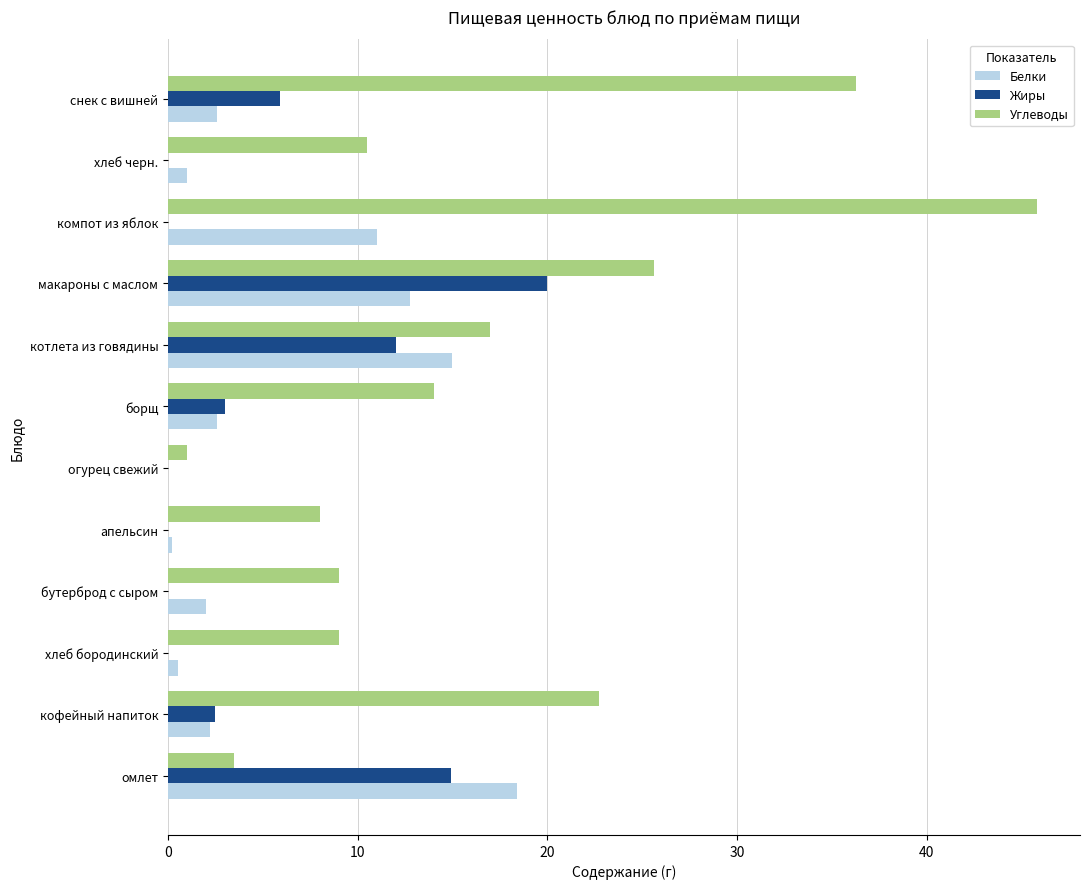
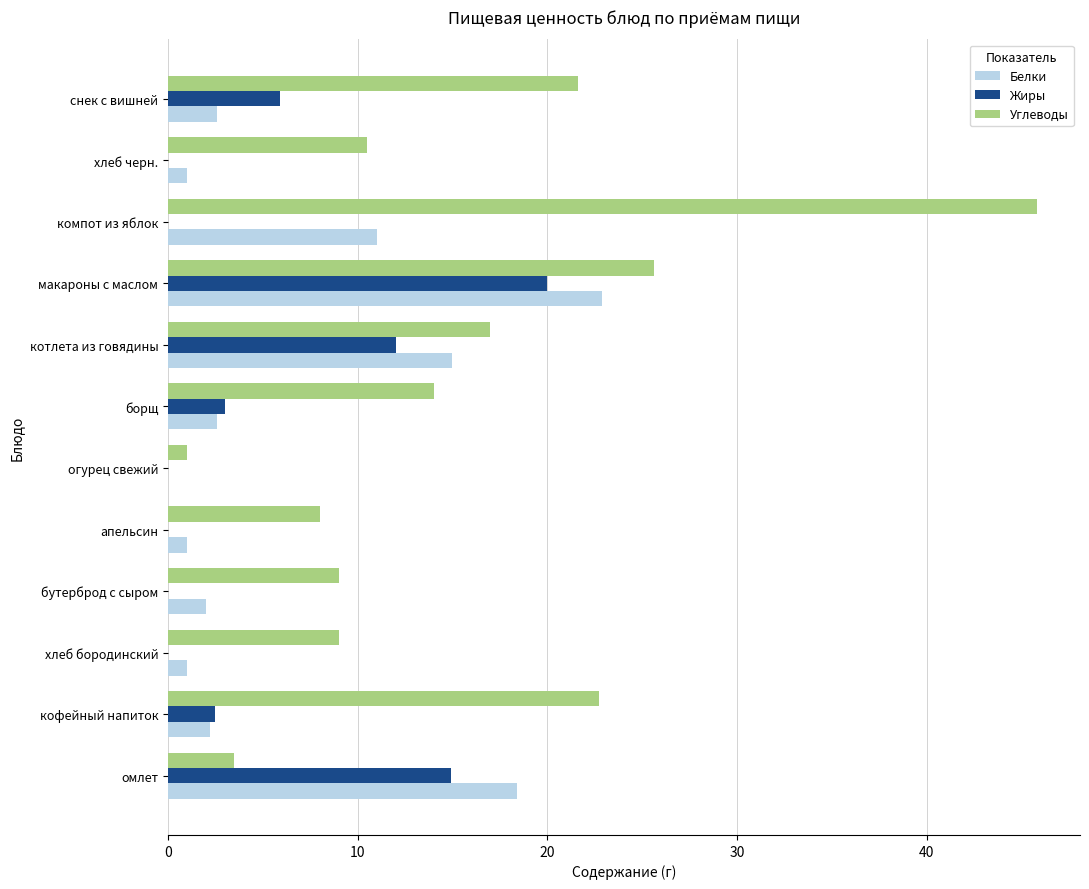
  {
    "Белки": {
      "снек с вишней": 2.6,
      "хлеб черн.": 1.0,
      "компот из яблок": 11.0,
-     "макароны с маслом": 12.8,
+     "макароны с маслом": 22.9,
      "котлета из говядины": 15.0,
      "борщ": 2.6,
      "огурец свежий": 0.0,
-     "апельсин": 0.2,
+     "апельсин": 1.0,
      "бутерброд с сыром": 2.0,
-     "хлеб бородинский": 0.5,
+     "хлеб бородинский": 1.0,
      "кофейный напиток": 2.2,
      "омлет": 18.4
    },
    "Жиры": {
      "снек с вишней": 5.9,
      "хлеб черн.": 0.0,
      "компот из яблок": 0.0,
      "макароны с маслом": 20.0,
      "котлета из говядины": 12.0,
      "борщ": 3.0,
      "огурец свежий": 0.0,
      "апельсин": 0.0,
      "бутерброд с сыром": 0.0,
      "хлеб бородинский": 0.0,
      "кофейный напиток": 2.5,
      "омлет": 14.9
    },
    "Углеводы": {
-     "снек с вишней": 36.3,
+     "снек с вишней": 21.6,
      "хлеб черн.": 10.5,
      "компот из яблок": 45.8,
      "макароны с маслом": 25.6,
      "котлета из говядины": 17.0,
      "борщ": 14.0,
      "огурец свежий": 1.0,
      "апельсин": 8.0,
      "бутерброд с сыром": 9.0,
      "хлеб бородинский": 9.0,
      "кофейный напиток": 22.7,
      "омлет": 3.5
    }
  }
